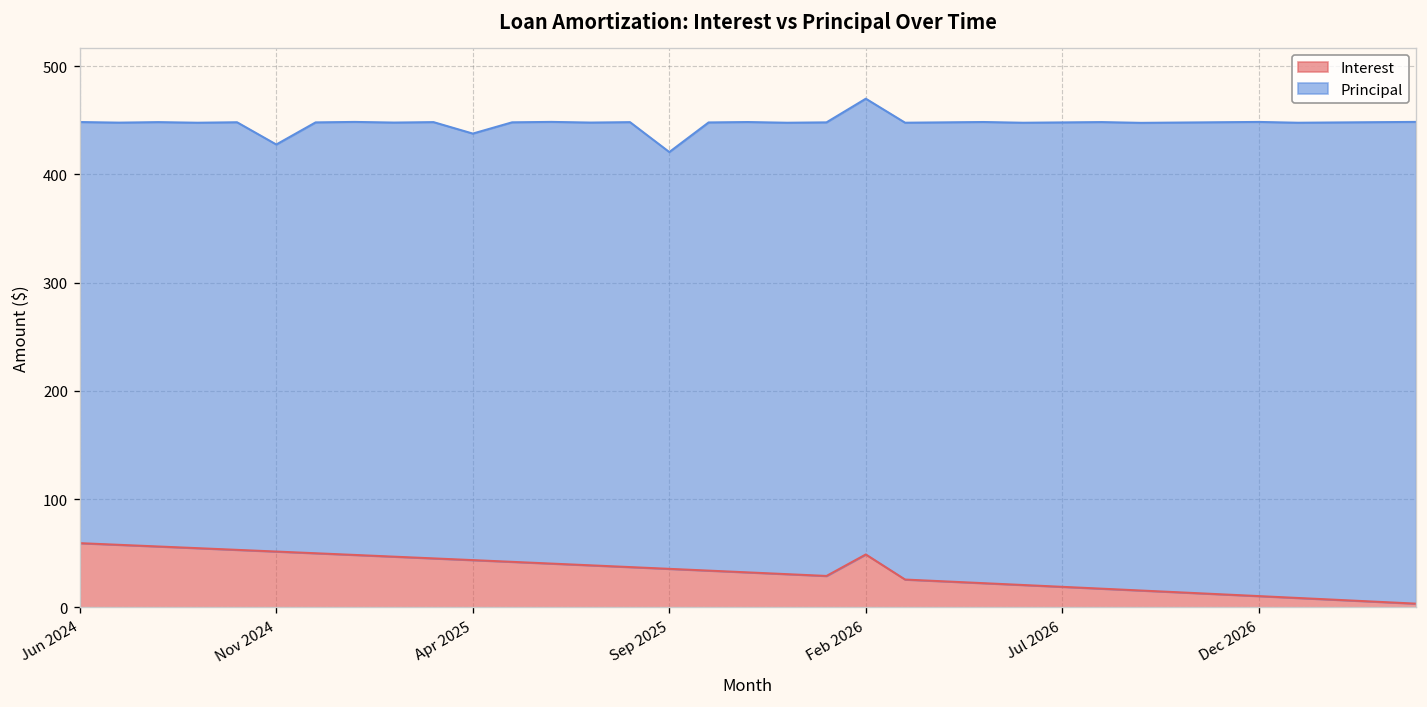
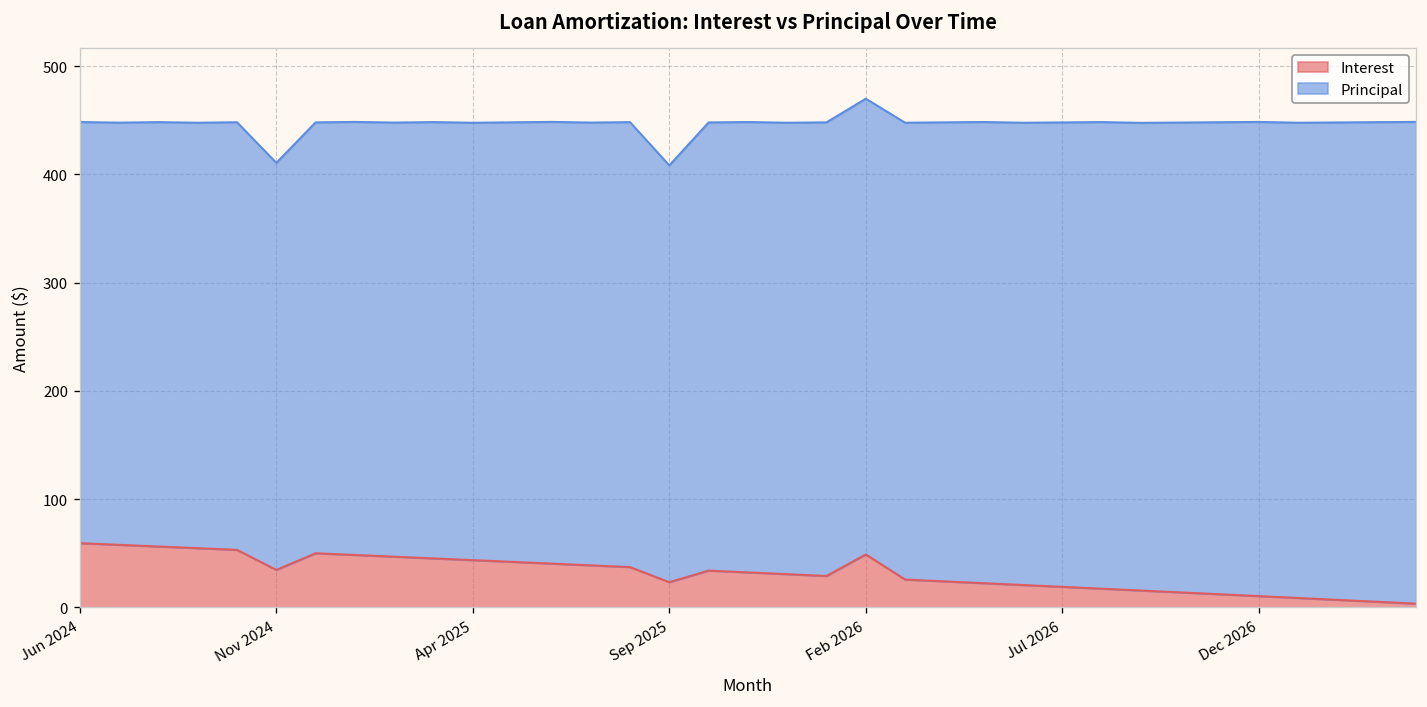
  {
    "Interest": {
      "Jun 2024": 60,
-     "Nov 2024": 50,
+     "Nov 2024": 30,
      "Apr 2025": 40,
-     "Sep 2025": 40,
+     "Sep 2025": 20,
      "Feb 2026": 50,
      "Jul 2026": 20,
      "Dec 2026": 10
    },
    "Principal": {
      "Jun 2024": 390,
      "Nov 2024": 380,
-     "Apr 2025": 390,
+     "Apr 2025": 400,
      "Sep 2025": 390,
      "Feb 2026": 420,
      "Jul 2026": 430,
      "Dec 2026": 440
    }
  }
